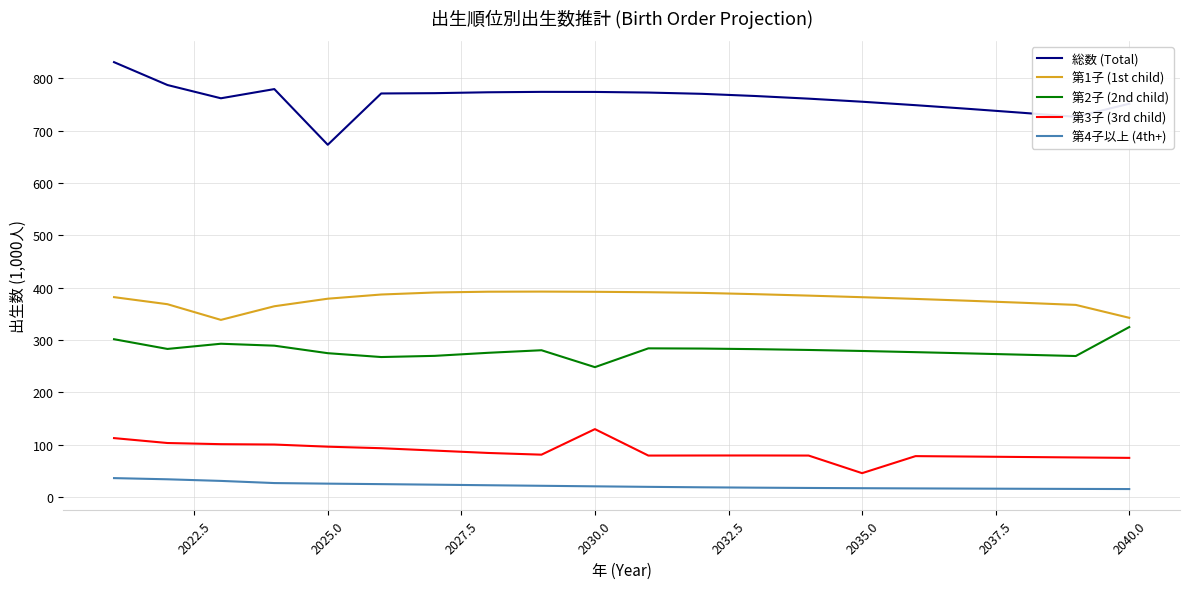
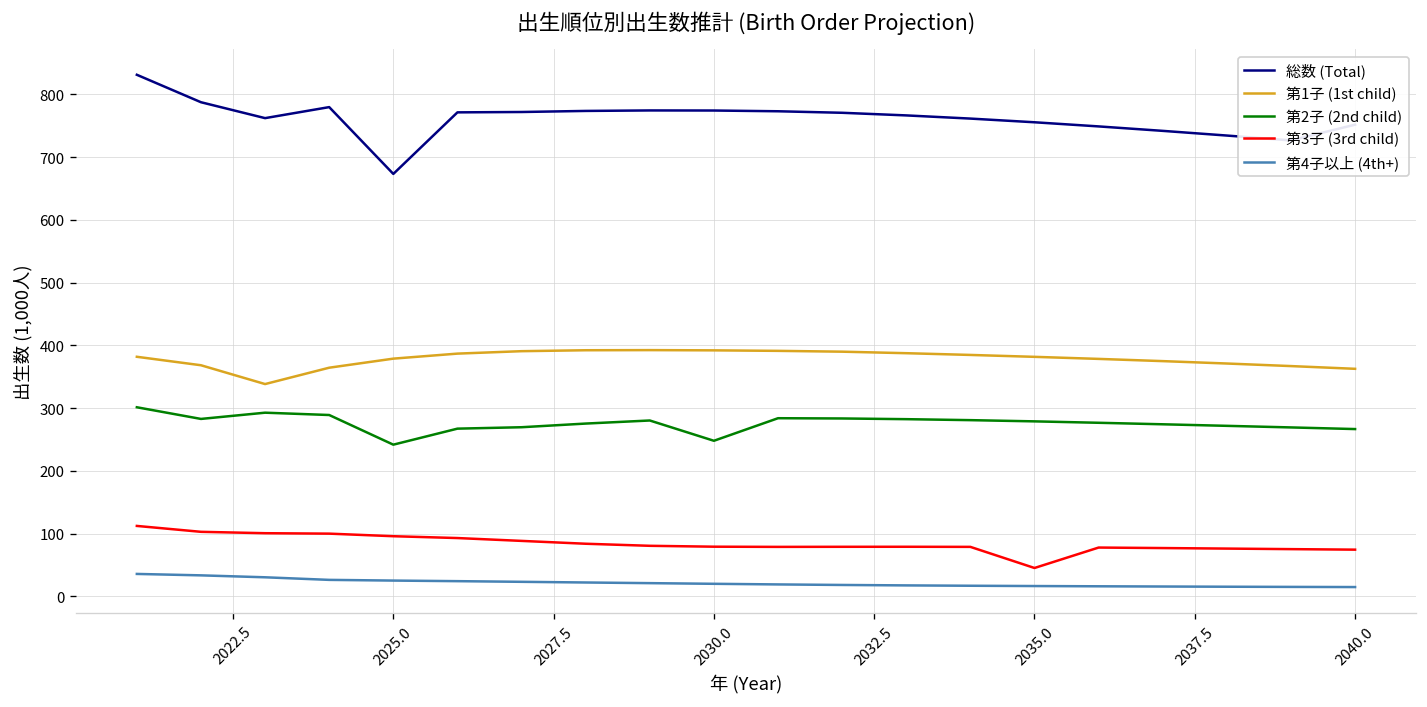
  {
    "総数 (Total)": {
      "2025.0": 670,
      "2030.0": 770,
      "2035.0": 760
    },
    "第1子 (1st child)": {
      "2025.0": 380,
      "2030.0": 390,
      "2035.0": 380,
-     "2040.0": 340
+     "2040.0": 360
    },
    "第2子 (2nd child)": {
-     "2025.0": 270,
+     "2025.0": 240,
      "2030.0": 250,
      "2035.0": 280,
-     "2040.0": 320
+     "2040.0": 270
    },
    "第3子 (3rd child)": {
      "2025.0": 100,
-     "2030.0": 130,
+     "2030.0": 80,
      "2035.0": 50,
      "2040.0": 70
    },
    "第4子以上 (4th+)": {
      "2025.0": 30,
      "2030.0": 20,
      "2035.0": 20,
      "2040.0": 10
    }
  }
